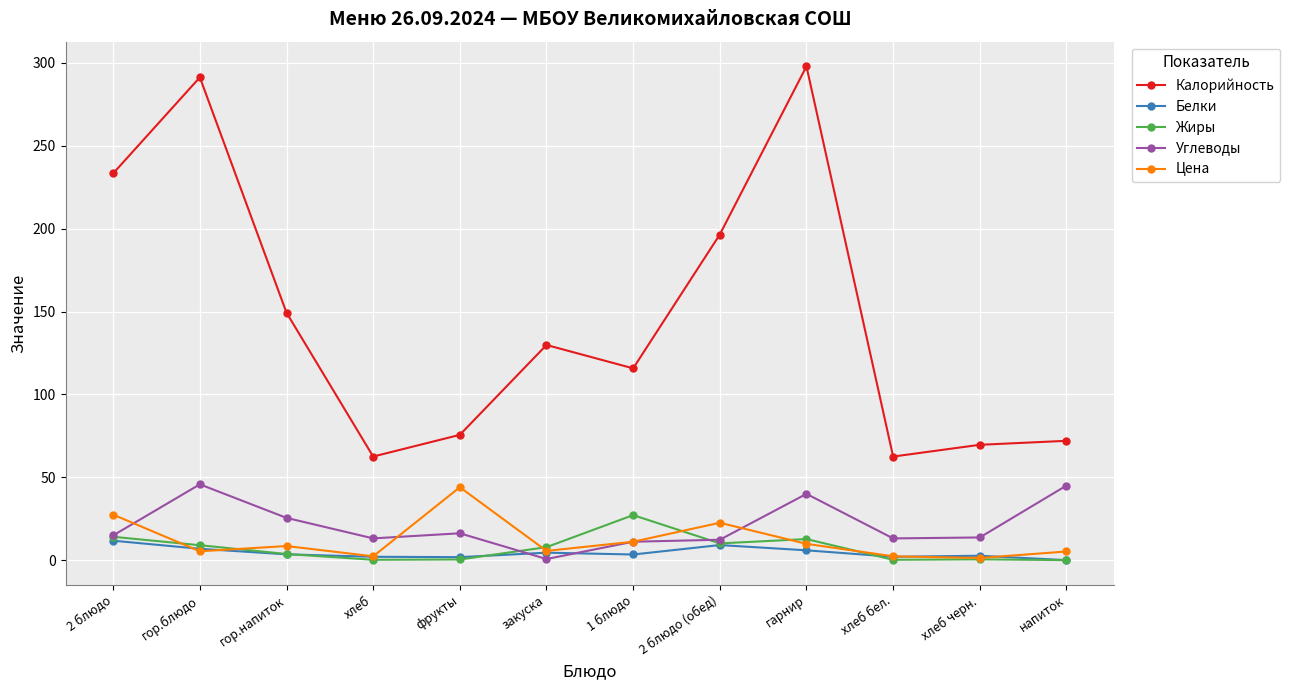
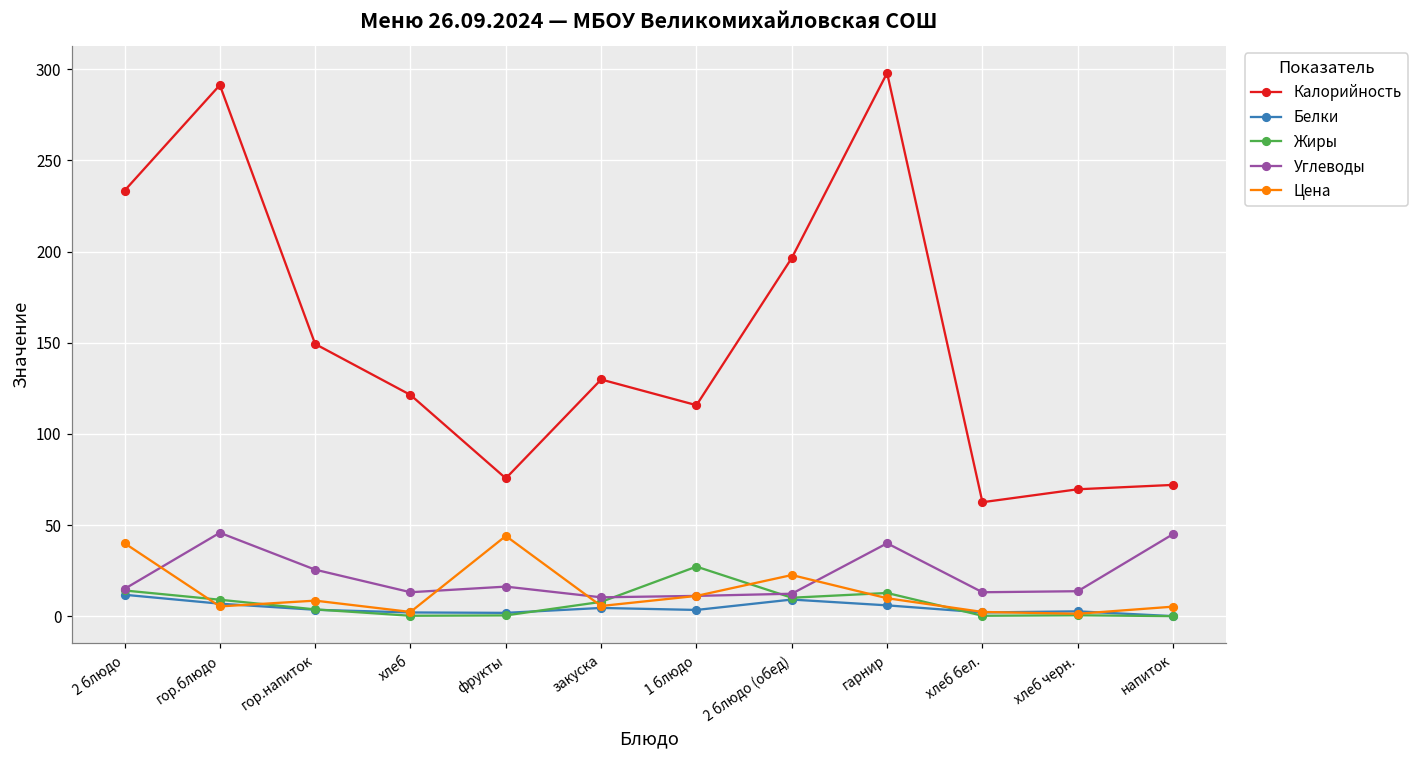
  {
    "Калорийность": {
      "2 блюдо": 233,
      "гор.блюдо": 291,
      "гор.напиток": 149,
-     "хлеб": 63,
+     "хлеб": 121,
      "фрукты": 76,
      "закуска": 130,
      "1 блюдо": 116,
      "2 блюдо (обед)": 197,
      "гарнир": 298,
      "хлеб бел.": 63,
      "хлеб черн.": 70,
      "напиток": 72
    },
    "Белки": {
      "2 блюдо": 12,
      "1 блюдо": 3,
      "гарнир": 6
    },
    "Жиры": {
      "гор.блюдо": 9,
      "хлеб": 0,
      "закуска": 8,
      "1 блюдо": 27,
      "гарнир": 13,
      "хлеб бел.": 0
    },
    "Углеводы": {
      "гор.блюдо": 46,
      "гор.напиток": 26,
      "хлеб": 13,
      "фрукты": 16,
-     "закуска": 1,
+     "закуска": 10,
      "2 блюдо (обед)": 12,
      "гарнир": 40,
      "хлеб бел.": 13,
      "хлеб черн.": 14,
      "напиток": 45
    },
    "Цена": {
-     "2 блюдо": 27,
+     "2 блюдо": 40,
      "гор.напиток": 9,
      "фрукты": 44,
      "2 блюдо (обед)": 23,
      "гарнир": 10,
      "напиток": 5
    }
  }
